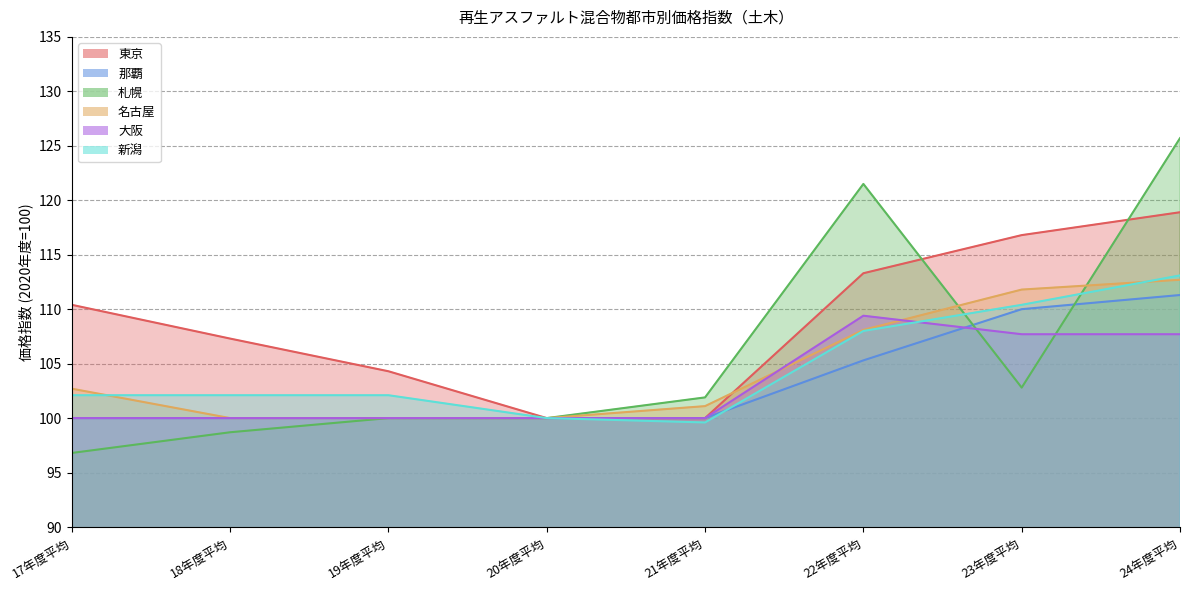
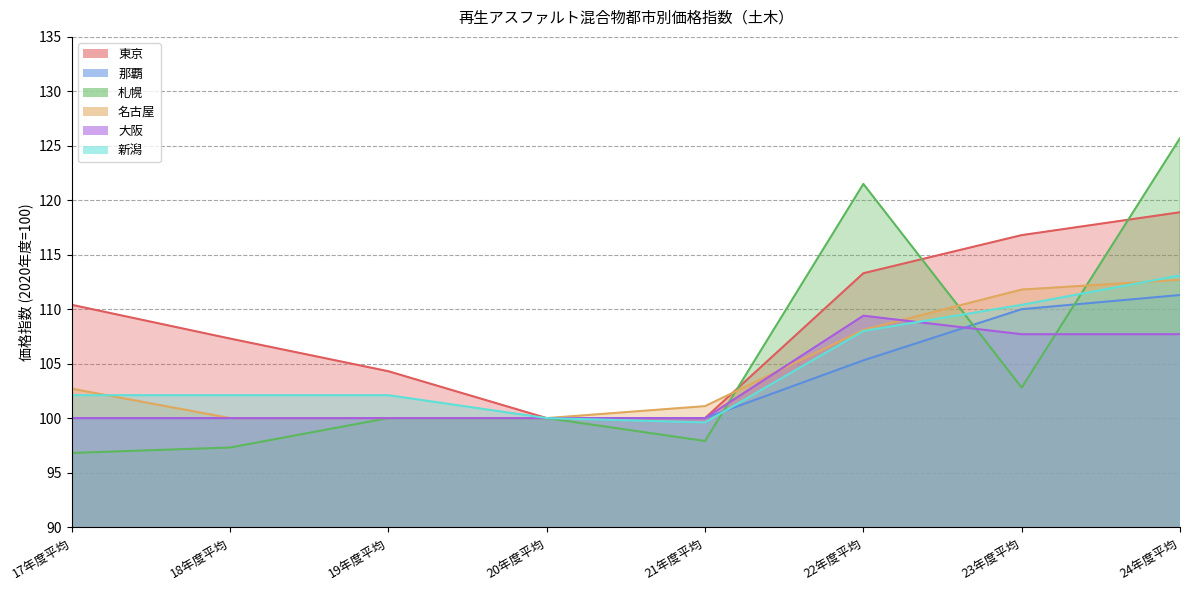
  {
    "札幌": {
      "17年度平均": 96.8,
-     "18年度平均": 98.7,
-     "21年度平均": 101.9,
+     "18年度平均": 97.3,
+     "21年度平均": 97.9,
      "22年度平均": 121.5,
      "23年度平均": 102.8,
      "24年度平均": 125.7
    }
  }
